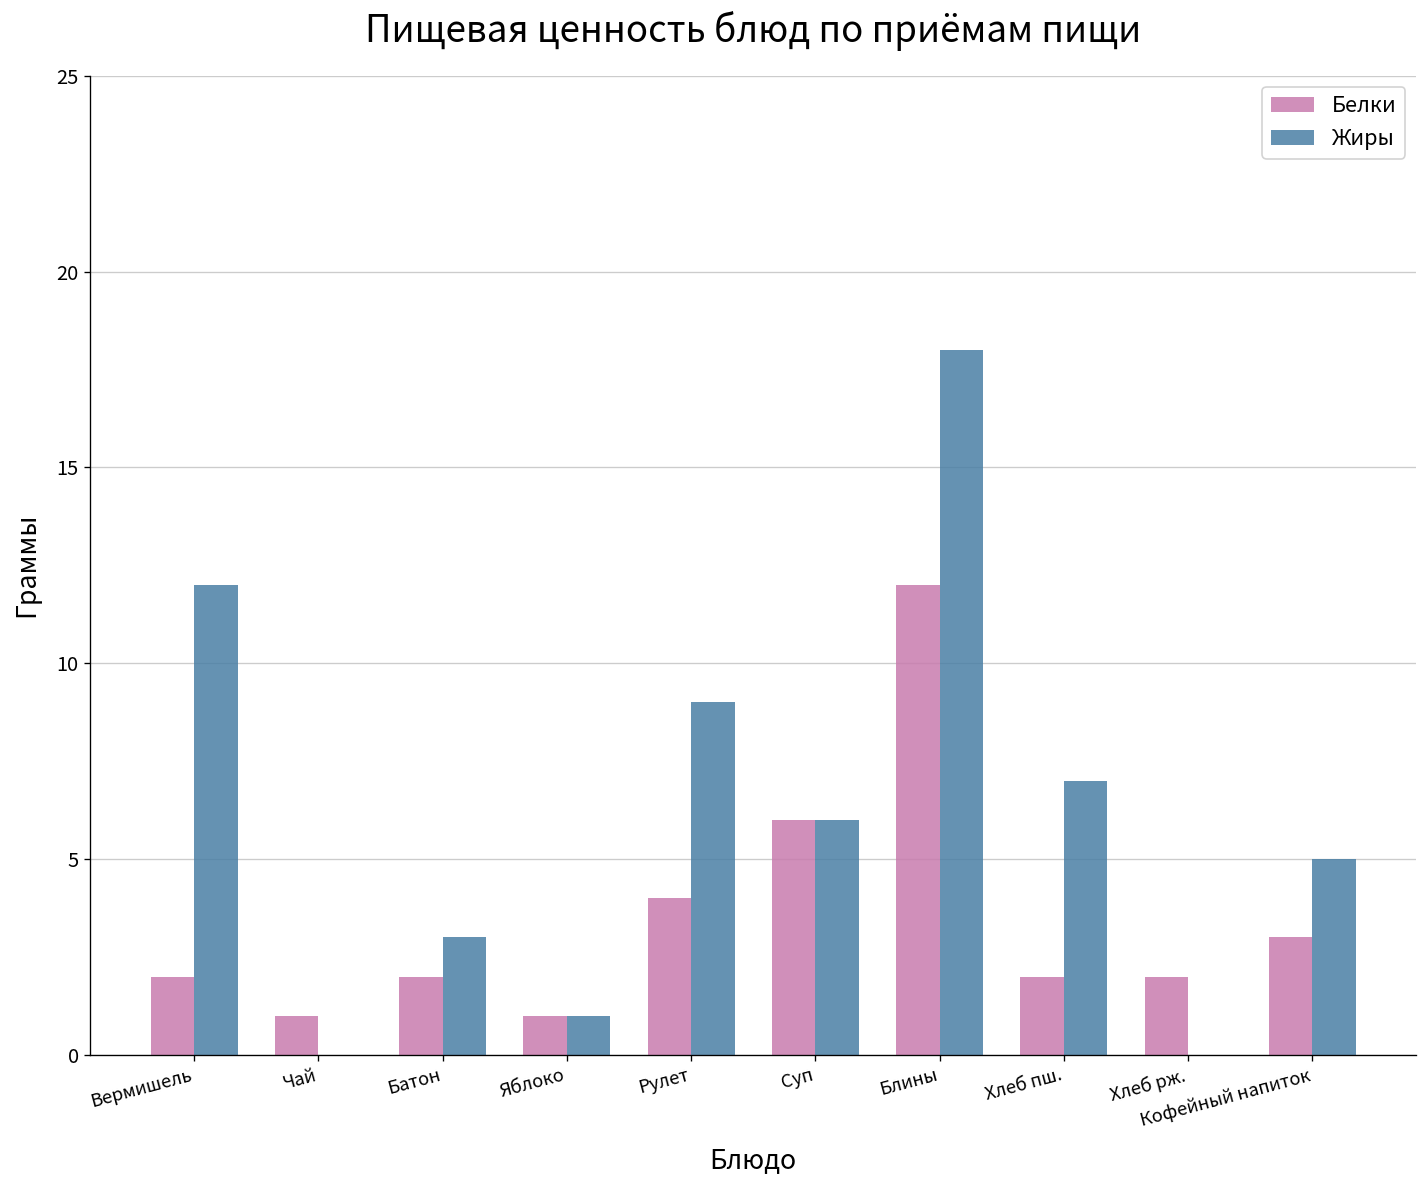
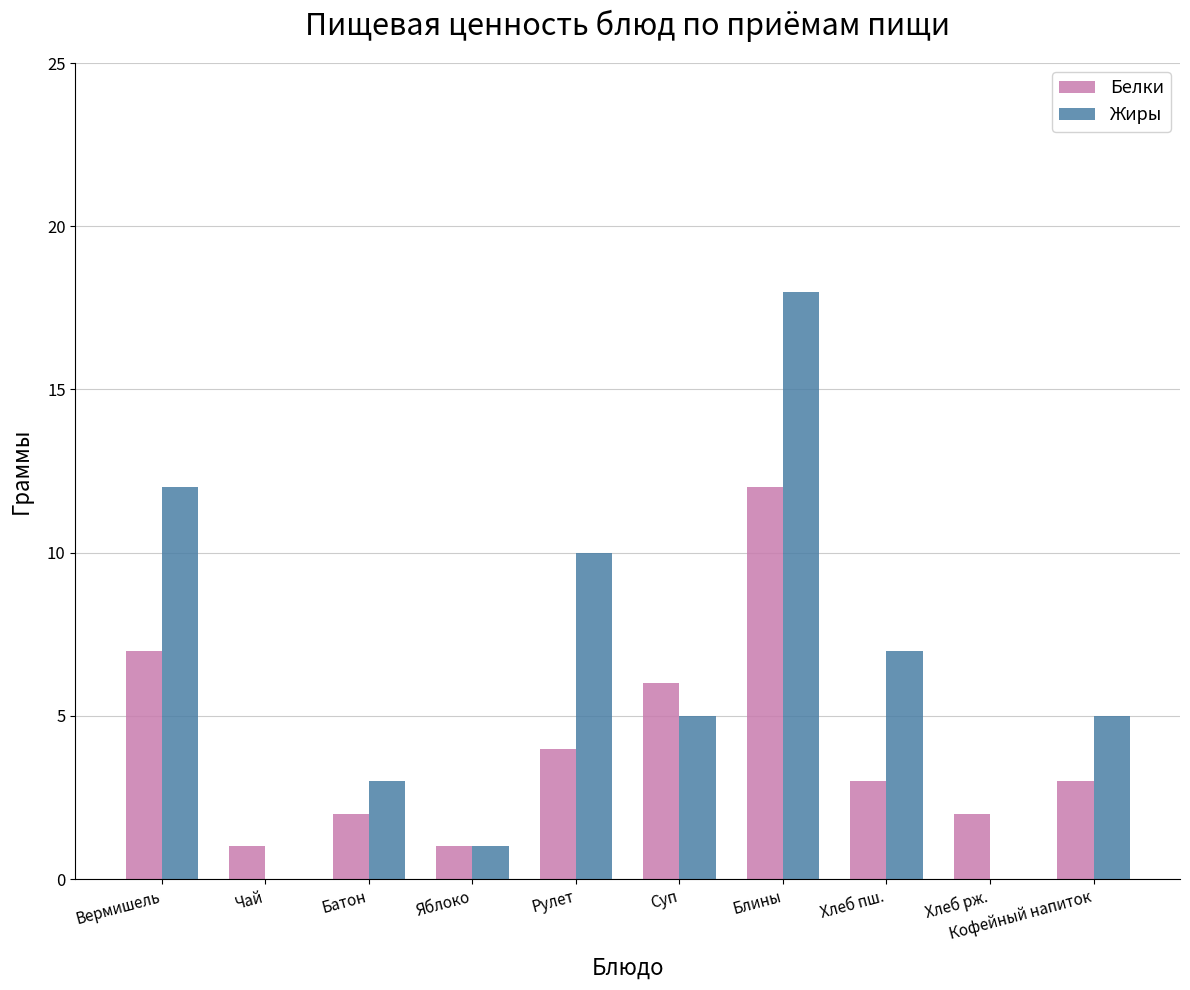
  {
    "Белки": {
-     "Вермишель": 2,
+     "Вермишель": 7,
      "Чай": 1,
      "Батон": 2,
      "Яблоко": 1,
      "Рулет": 4,
      "Суп": 6,
      "Блины": 12,
-     "Хлеб пш.": 2,
+     "Хлеб пш.": 3,
      "Хлеб рж.": 2,
      "Кофейный напиток": 3
    },
    "Жиры": {
      "Вермишель": 12,
      "Чай": 0,
      "Батон": 3,
      "Яблоко": 1,
-     "Рулет": 9,
-     "Суп": 6,
+     "Рулет": 10,
+     "Суп": 5,
      "Блины": 18,
      "Хлеб пш.": 7,
      "Хлеб рж.": 0,
      "Кофейный напиток": 5
    }
  }
